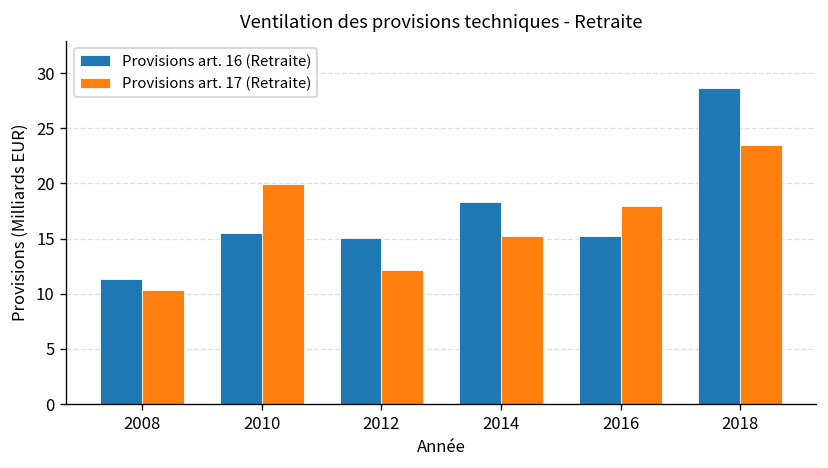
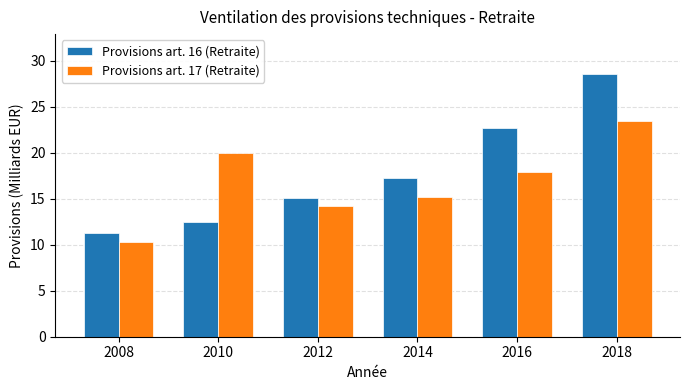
  {
    "Provisions art. 16 (Retraite)": {
      "2008": 11,
-     "2010": 15,
+     "2010": 12,
      "2012": 15,
-     "2014": 18,
-     "2016": 15,
+     "2014": 17,
+     "2016": 23,
      "2018": 29
    },
    "Provisions art. 17 (Retraite)": {
      "2008": 10,
      "2010": 20,
-     "2012": 12,
+     "2012": 14,
      "2014": 15,
      "2016": 18,
      "2018": 23
    }
  }
